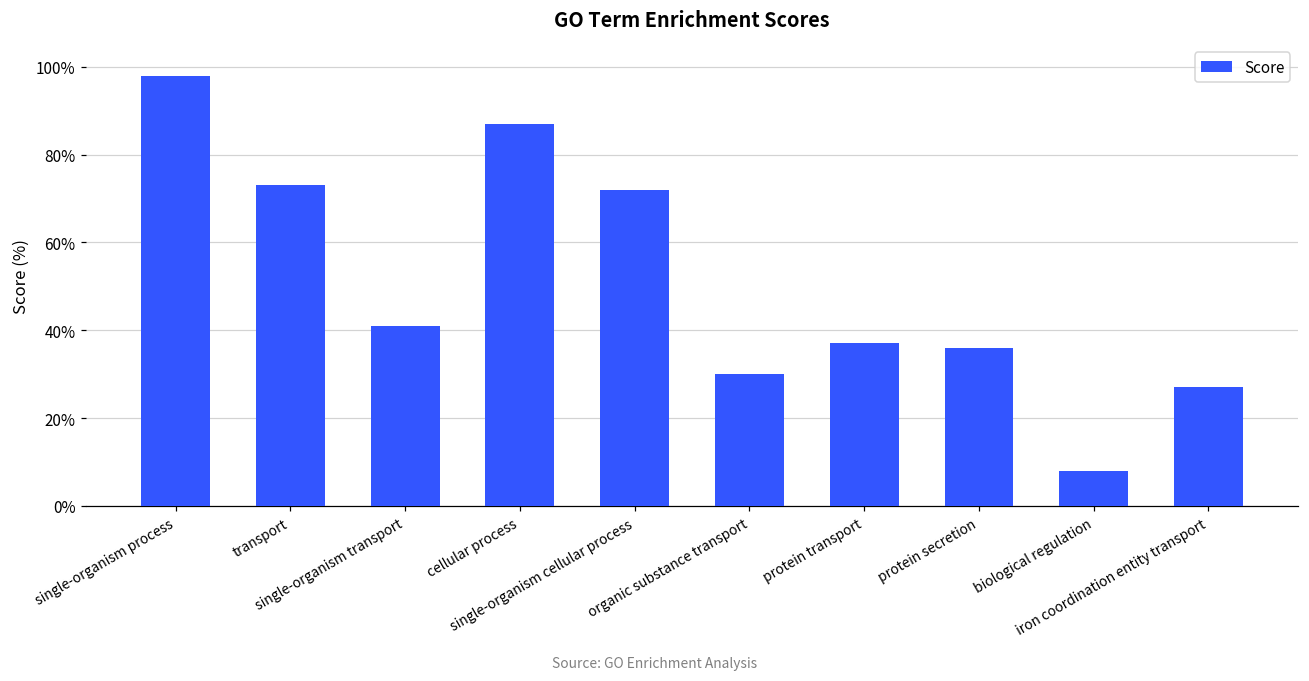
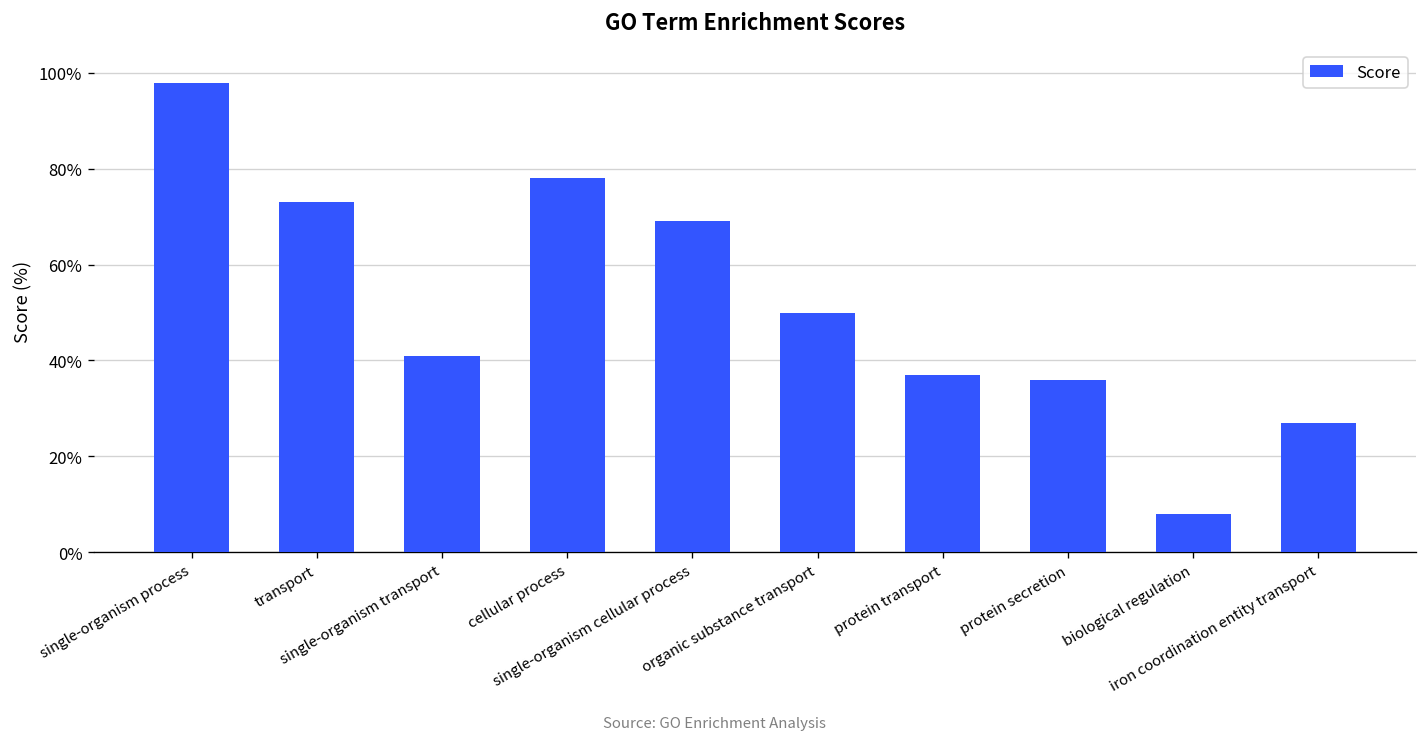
  {
    "single-organism process": "98%",
    "transport": "73%",
    "single-organism transport": "41%",
-   "cellular process": "87%",
-   "single-organism cellular process": "72%",
-   "organic substance transport": "30%",
+   "cellular process": "78%",
+   "single-organism cellular process": "69%",
+   "organic substance transport": "50%",
    "protein transport": "37%",
    "protein secretion": "36%",
    "biological regulation": "8%",
    "iron coordination entity transport": "27%"
  }
